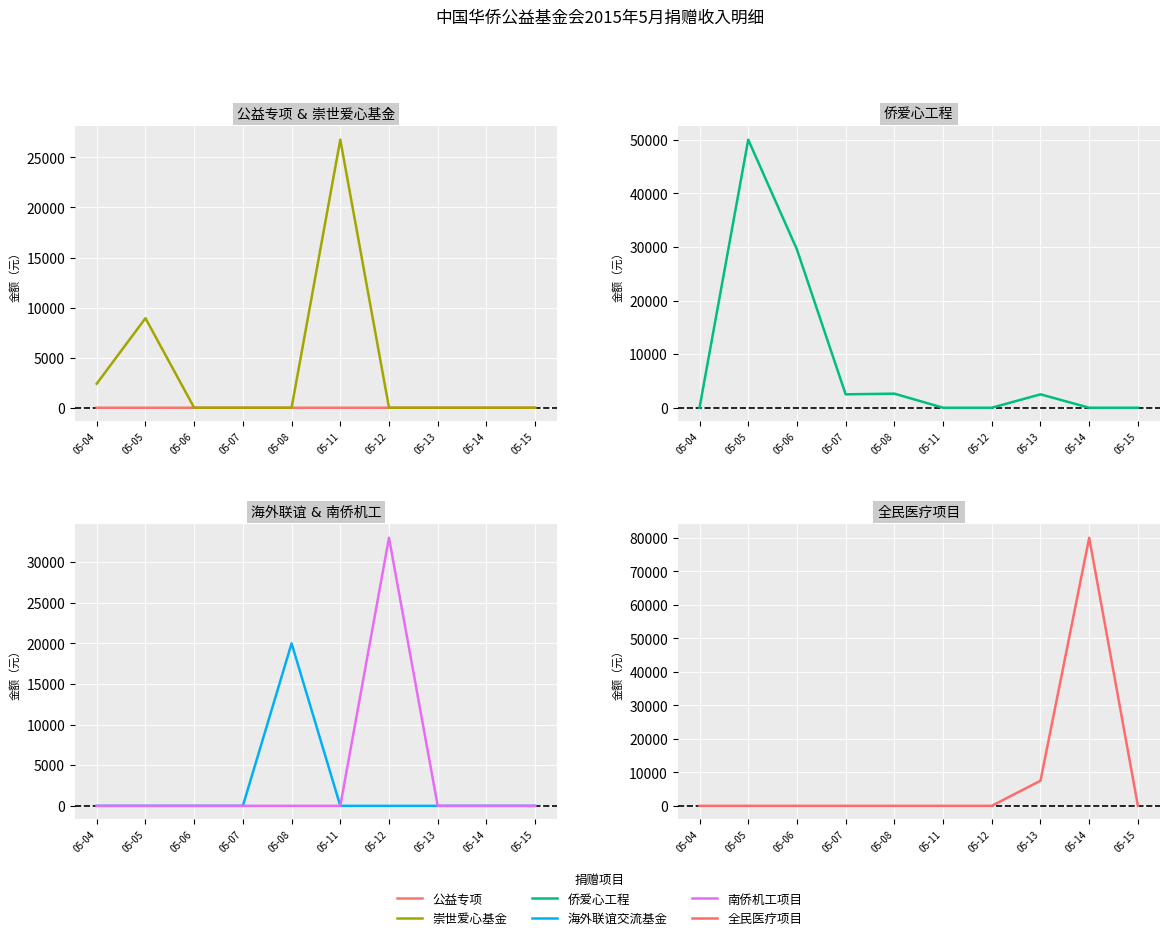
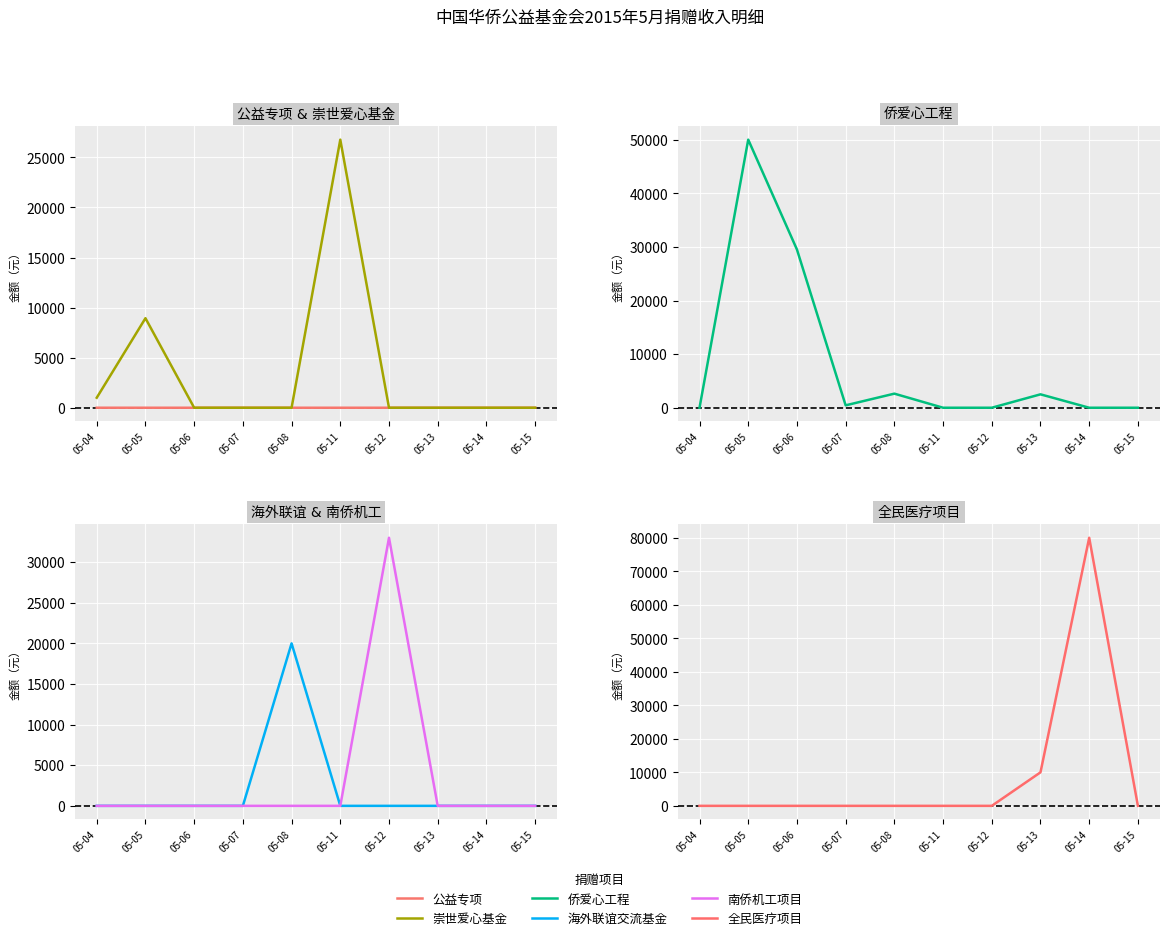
  {
    "公益专项 & 崇世爱心基金": {
      "公益专项": {
        "05-04": 0,
        "05-05": 0,
        "05-11": 0
      },
      "崇世爱心基金": {
-       "05-04": 2400,
+       "05-04": 1000,
        "05-05": 8900,
        "05-11": 26800
      }
    },
    "侨爱心工程": {
      "05-04": 0,
      "05-05": 50000,
      "05-06": 30000,
-     "05-07": 3000,
+     "05-07": 0,
      "05-08": 3000,
      "05-11": 0,
      "05-12": 0,
      "05-13": 3000,
      "05-14": 0,
      "05-15": 0
    },
    "海外联谊 & 南侨机工": {
      "海外联谊交流基金": {
        "05-08": 20000,
        "05-12": 0
      },
      "南侨机工项目": {
        "05-08": 0,
        "05-12": 33000
      }
    },
    "全民医疗项目": {
      "05-04": 0,
      "05-05": 0,
      "05-06": 0,
      "05-07": 0,
      "05-08": 0,
      "05-11": 0,
      "05-12": 0,
-     "05-13": 7000,
+     "05-13": 10000,
      "05-14": 80000,
      "05-15": 0
    }
  }
